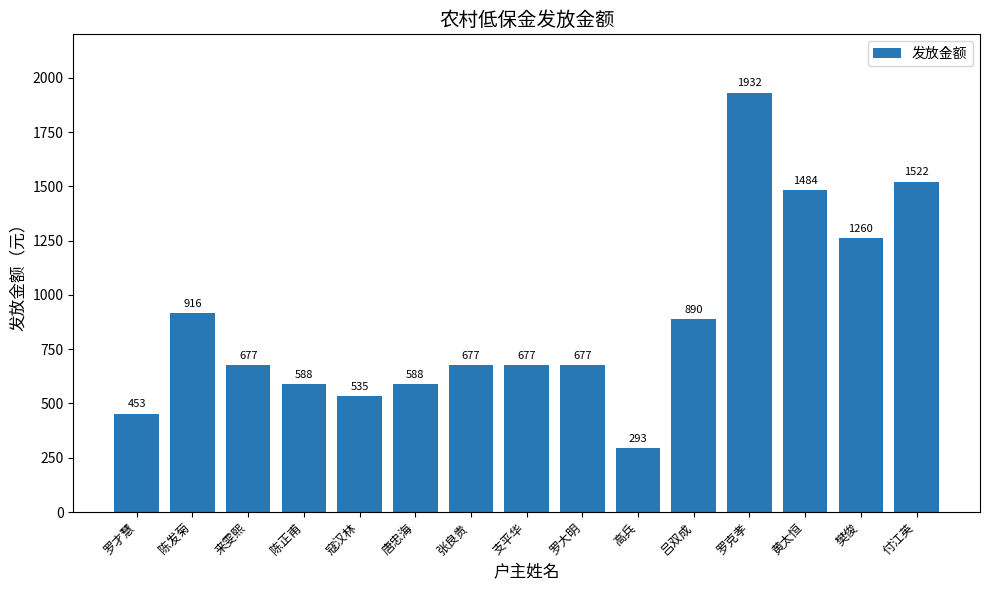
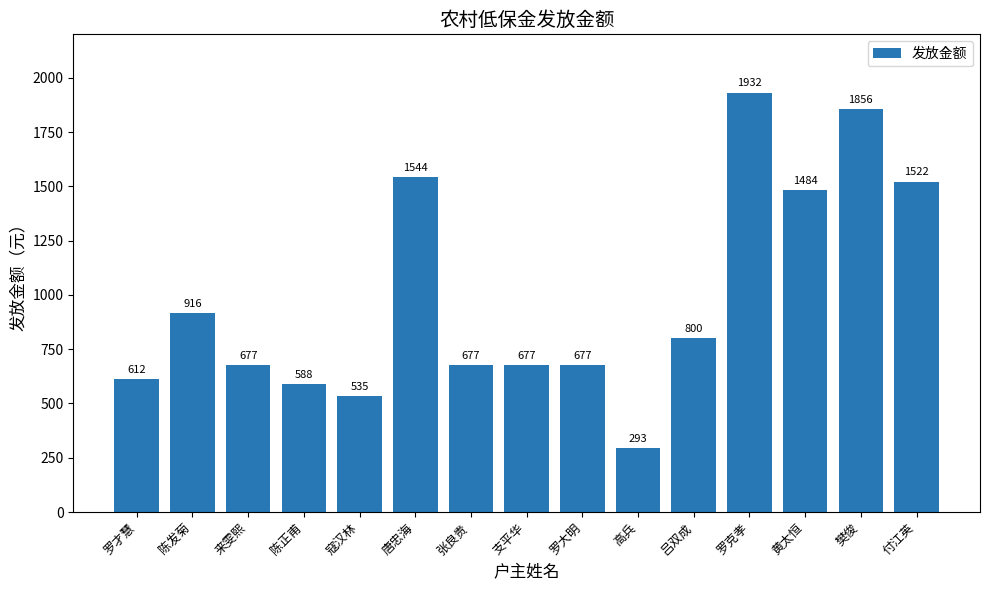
  {
-   "罗才慧": 453,
+   "罗才慧": 612,
    "陈发菊": 916,
    "来雯熙": 677,
    "陈正甫": 588,
    "寇汉林": 535,
-   "唐忠海": 588,
+   "唐忠海": 1544,
    "张良贵": 677,
    "支平华": 677,
    "罗大明": 677,
    "高兵": 293,
-   "吕双成": 890,
+   "吕双成": 800,
    "罗克孝": 1932,
    "黄太恒": 1484,
-   "樊俊": 1260,
+   "樊俊": 1856,
    "付江英": 1522
  }
